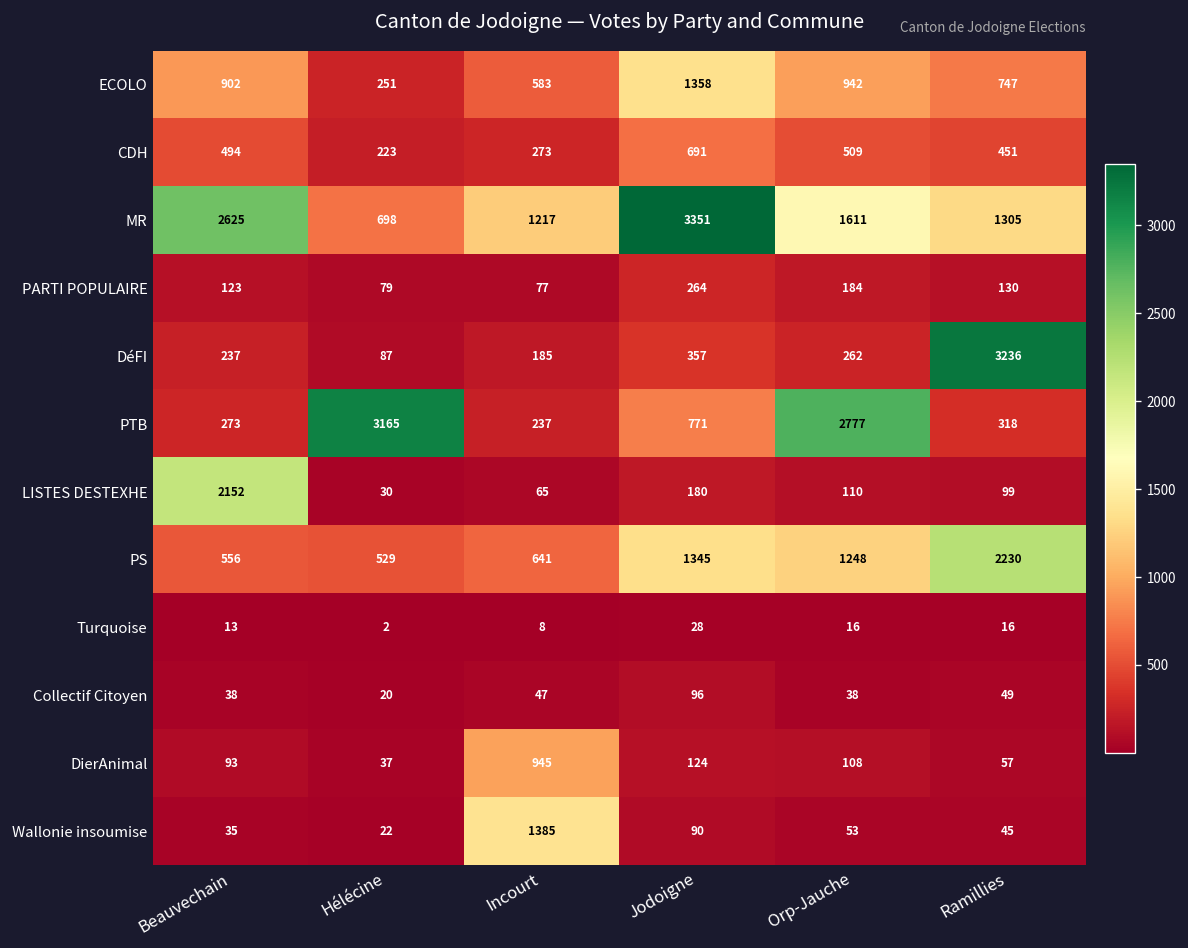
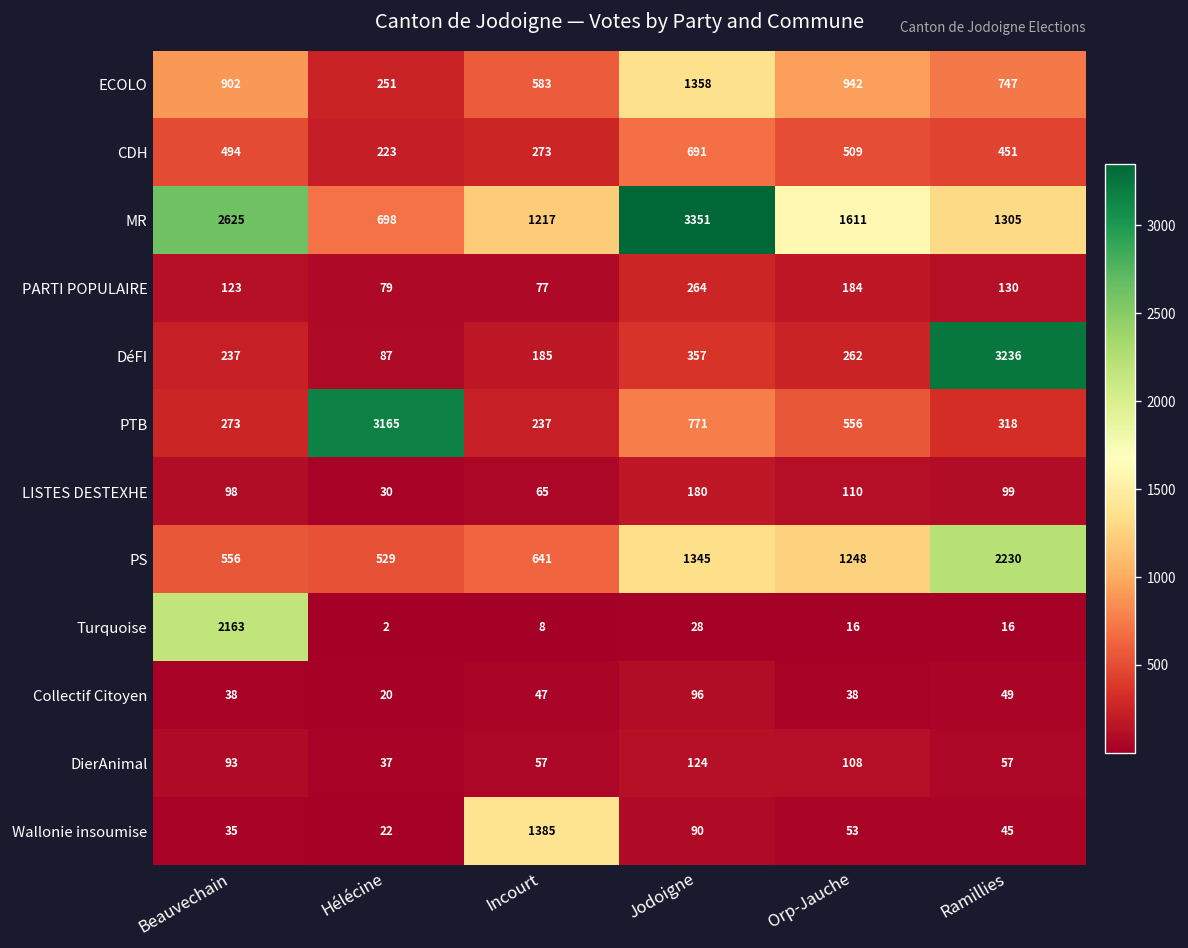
  {
    "ECOLO": {
      "Beauvechain": 902,
      "Hélécine": 251,
      "Incourt": 583,
      "Jodoigne": 1358,
      "Orp-Jauche": 942,
      "Ramillies": 747
    },
    "CDH": {
      "Beauvechain": 494,
      "Hélécine": 223,
      "Incourt": 273,
      "Jodoigne": 691,
      "Orp-Jauche": 509,
      "Ramillies": 451
    },
    "MR": {
      "Beauvechain": 2625,
      "Hélécine": 698,
      "Incourt": 1217,
      "Jodoigne": 3351,
      "Orp-Jauche": 1611,
      "Ramillies": 1305
    },
    "PARTI POPULAIRE": {
      "Beauvechain": 123,
      "Hélécine": 79,
      "Incourt": 77,
      "Jodoigne": 264,
      "Orp-Jauche": 184,
      "Ramillies": 130
    },
    "DéFI": {
      "Beauvechain": 237,
      "Hélécine": 87,
      "Incourt": 185,
      "Jodoigne": 357,
      "Orp-Jauche": 262,
      "Ramillies": 3236
    },
    "PTB": {
      "Beauvechain": 273,
      "Hélécine": 3165,
      "Incourt": 237,
      "Jodoigne": 771,
-     "Orp-Jauche": 2777,
+     "Orp-Jauche": 556,
      "Ramillies": 318
    },
    "LISTES DESTEXHE": {
-     "Beauvechain": 2152,
+     "Beauvechain": 98,
      "Hélécine": 30,
      "Incourt": 65,
      "Jodoigne": 180,
      "Orp-Jauche": 110,
      "Ramillies": 99
    },
    "PS": {
      "Beauvechain": 556,
      "Hélécine": 529,
      "Incourt": 641,
      "Jodoigne": 1345,
      "Orp-Jauche": 1248,
      "Ramillies": 2230
    },
    "Turquoise": {
-     "Beauvechain": 13,
+     "Beauvechain": 2163,
      "Hélécine": 2,
      "Incourt": 8,
      "Jodoigne": 28,
      "Orp-Jauche": 16,
      "Ramillies": 16
    },
    "Collectif Citoyen": {
      "Beauvechain": 38,
      "Hélécine": 20,
      "Incourt": 47,
      "Jodoigne": 96,
      "Orp-Jauche": 38,
      "Ramillies": 49
    },
    "DierAnimal": {
      "Beauvechain": 93,
      "Hélécine": 37,
-     "Incourt": 945,
+     "Incourt": 57,
      "Jodoigne": 124,
      "Orp-Jauche": 108,
      "Ramillies": 57
    },
    "Wallonie insoumise": {
      "Beauvechain": 35,
      "Hélécine": 22,
      "Incourt": 1385,
      "Jodoigne": 90,
      "Orp-Jauche": 53,
      "Ramillies": 45
    }
  }
